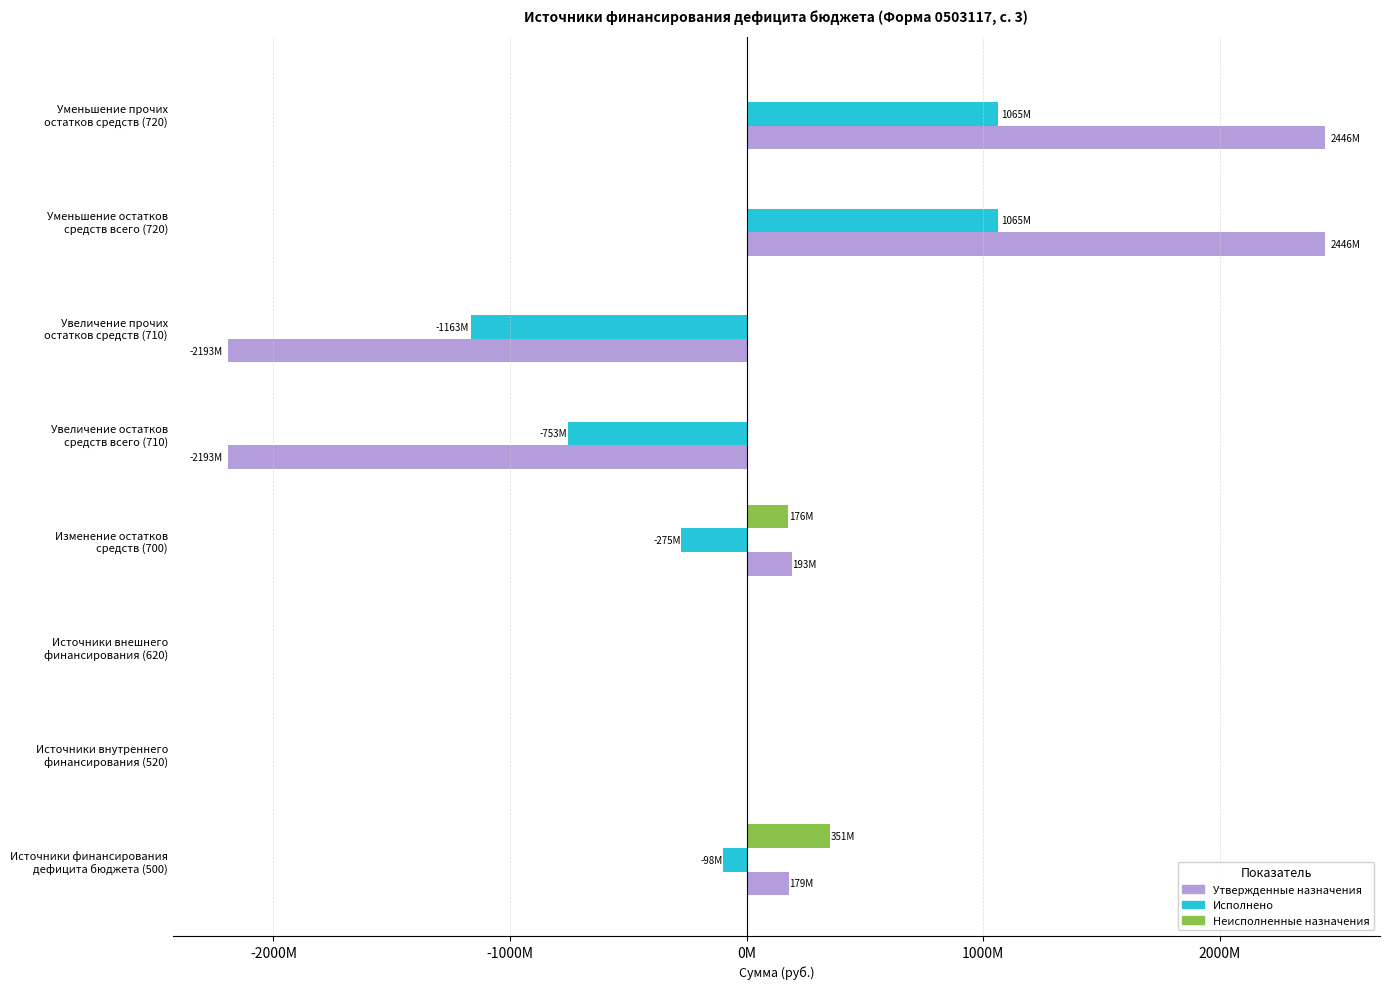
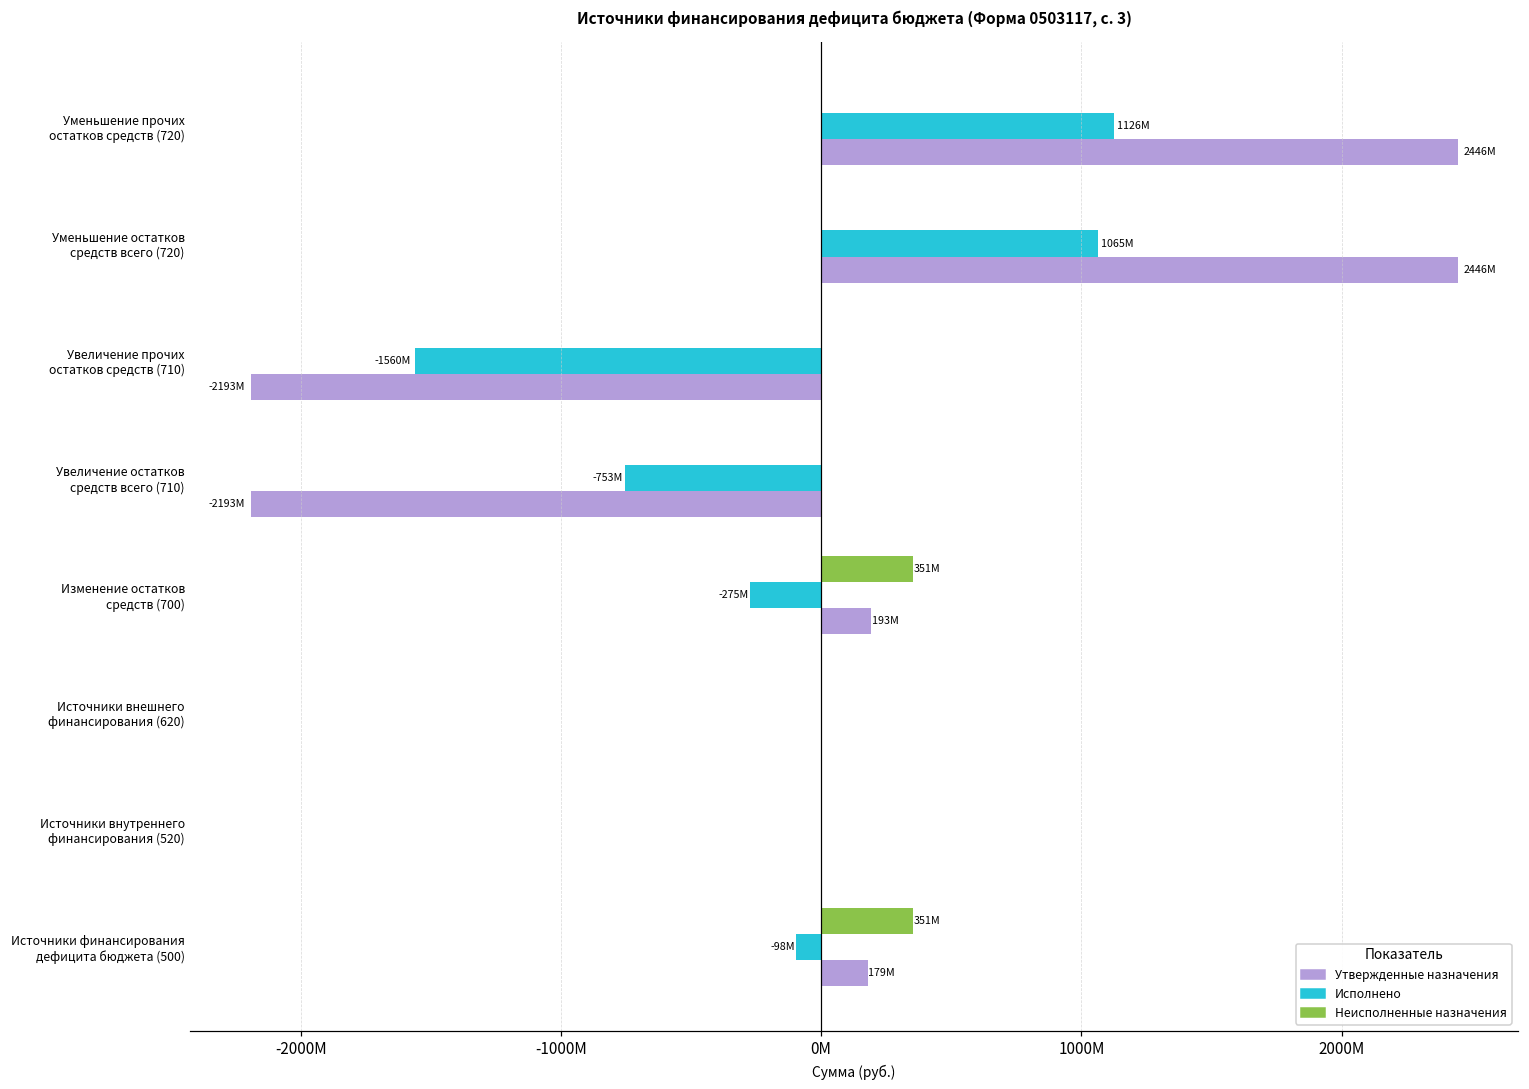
  {
    "Утвержденные назначения": {
      "Уменьшение прочих остатков средств (720)": "2446M",
      "Уменьшение остатков средств всего (720)": "2446M",
      "Увеличение прочих остатков средств (710)": "-2193M",
      "Увеличение остатков средств всего (710)": "-2193M",
      "Изменение остатков средств (700)": "193M",
      "Источники финансирования дефицита бюджета (500)": "179M"
    },
    "Исполнено": {
-     "Уменьшение прочих остатков средств (720)": "1065M",
+     "Уменьшение прочих остатков средств (720)": "1126M",
      "Уменьшение остатков средств всего (720)": "1065M",
-     "Увеличение прочих остатков средств (710)": "-1163M",
+     "Увеличение прочих остатков средств (710)": "-1560M",
      "Увеличение остатков средств всего (710)": "-753M",
      "Изменение остатков средств (700)": "-275M",
      "Источники финансирования дефицита бюджета (500)": "-98M"
    },
    "Неисполненные назначения": {
-     "Изменение остатков средств (700)": "176M",
+     "Изменение остатков средств (700)": "351M",
      "Источники финансирования дефицита бюджета (500)": "351M"
    }
  }
